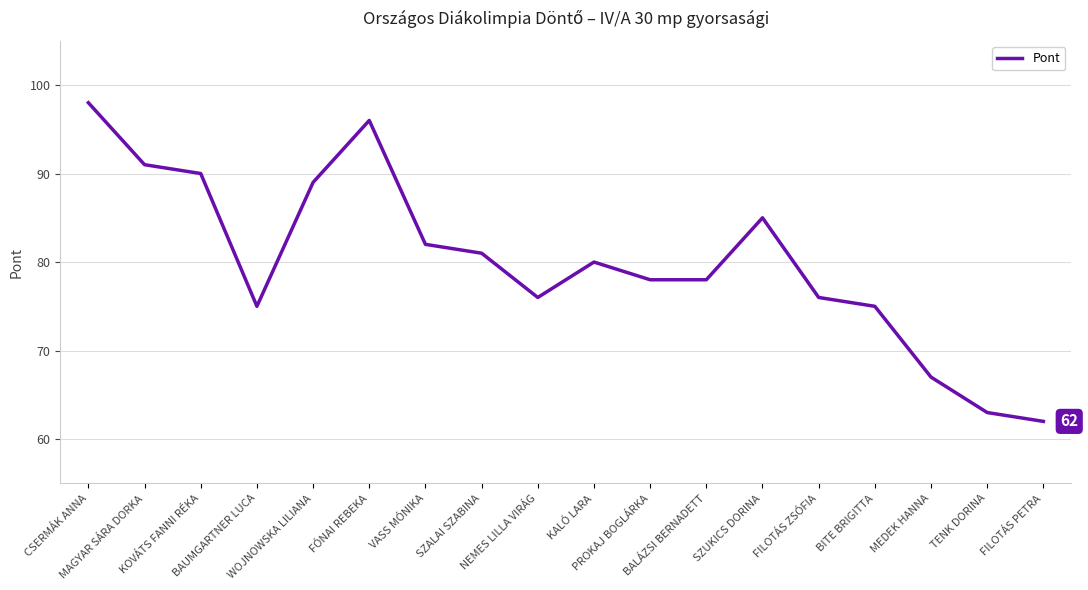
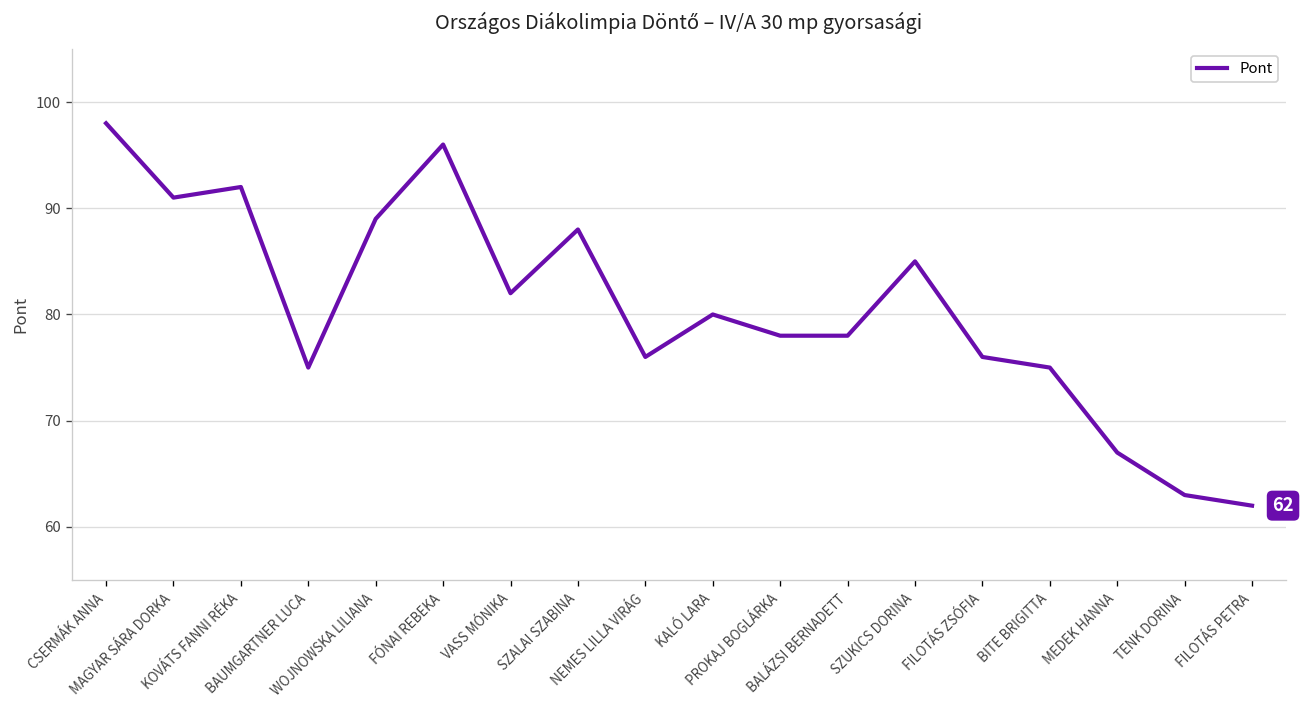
  {
    "CSERMÁK ANNA": 98,
    "MAGYAR SÁRA DORKA": 91,
-   "KOVÁTS FANNI RÉKA": 90,
+   "KOVÁTS FANNI RÉKA": 92,
    "BAUMGARTNER LUCA": 75,
    "WOJNOWSKA LILIANA": 89,
    "FÓNAI REBEKA": 96,
    "VASS MÓNIKA": 82,
-   "SZALAI SZABINA": 81,
+   "SZALAI SZABINA": 88,
    "NEMES LILLA VIRÁG": 76,
    "KALÓ LARA": 80,
    "PROKAJ BOGLÁRKA": 78,
    "BALÁZSI BERNADETT": 78,
    "SZUKICS DORINA": 85,
    "FILOTÁS ZSÓFIA": 76,
    "BITE BRIGITTA": 75,
    "MEDEK HANNA": 67,
    "TENK DORINA": 63
  }
